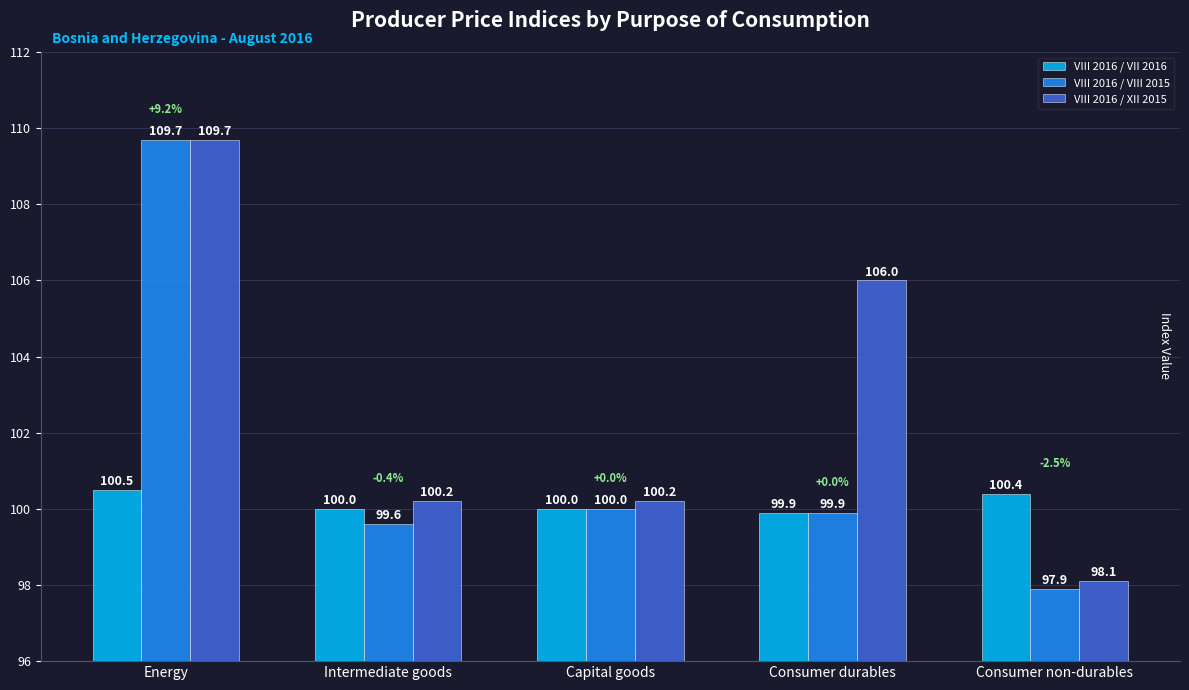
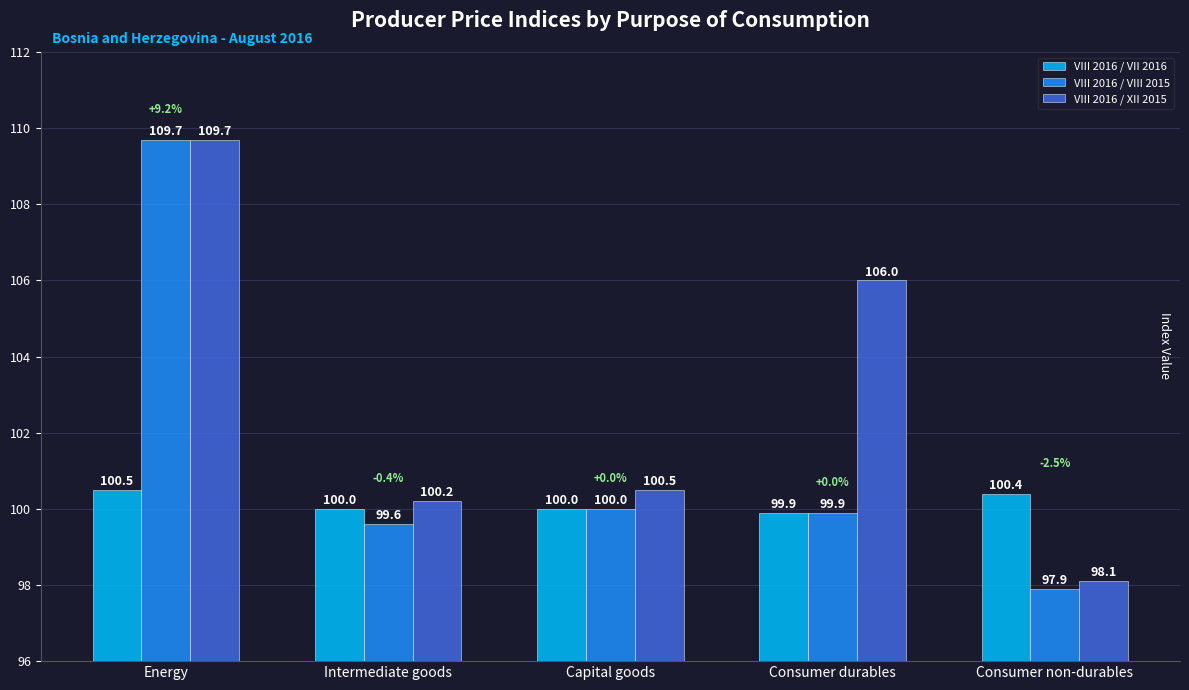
  {
    "VIII 2016 / XII 2015": {
      "Energy": 109.7,
      "Intermediate goods": 100.2,
-     "Capital goods": 100.2,
+     "Capital goods": 100.5,
      "Consumer durables": 106.0,
      "Consumer non-durables": 98.1
    }
  }
